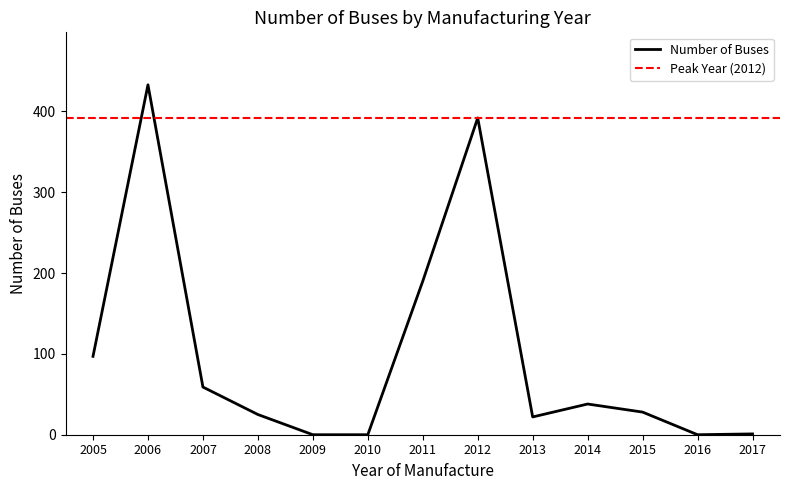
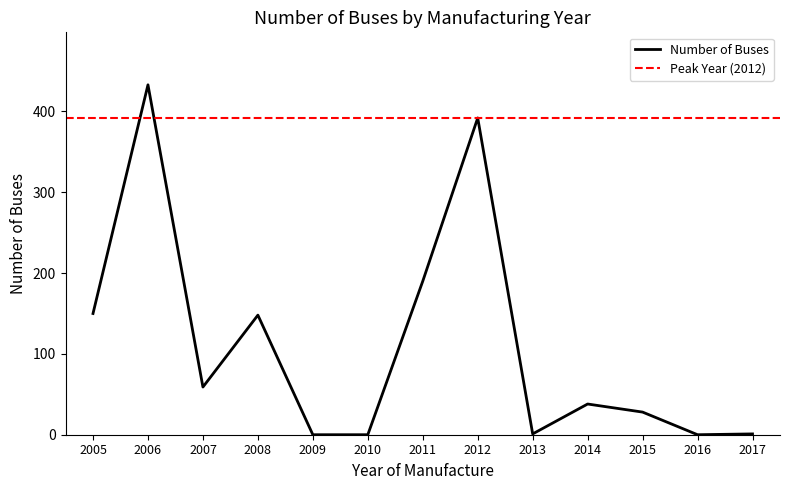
  {
-   "2005": 100,
+   "2005": 150,
    "2006": 430,
    "2007": 60,
-   "2008": 30,
+   "2008": 150,
    "2009": 0,
    "2010": 0,
    "2011": 190,
    "2012": 390,
-   "2013": 20,
+   "2013": 0,
    "2014": 40,
    "2015": 30,
    "2016": 0,
    "2017": 0
  }
